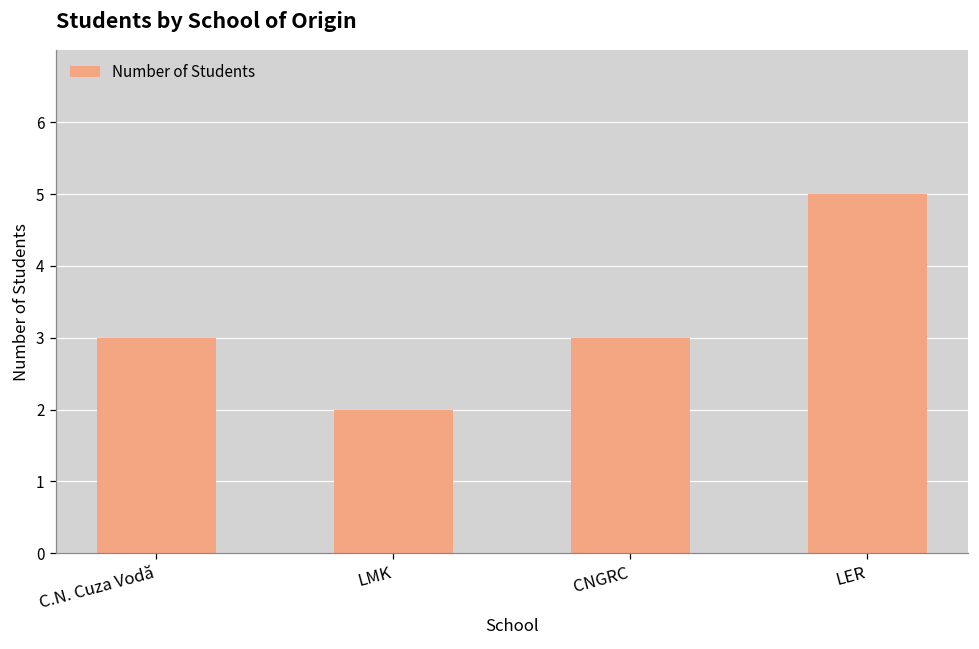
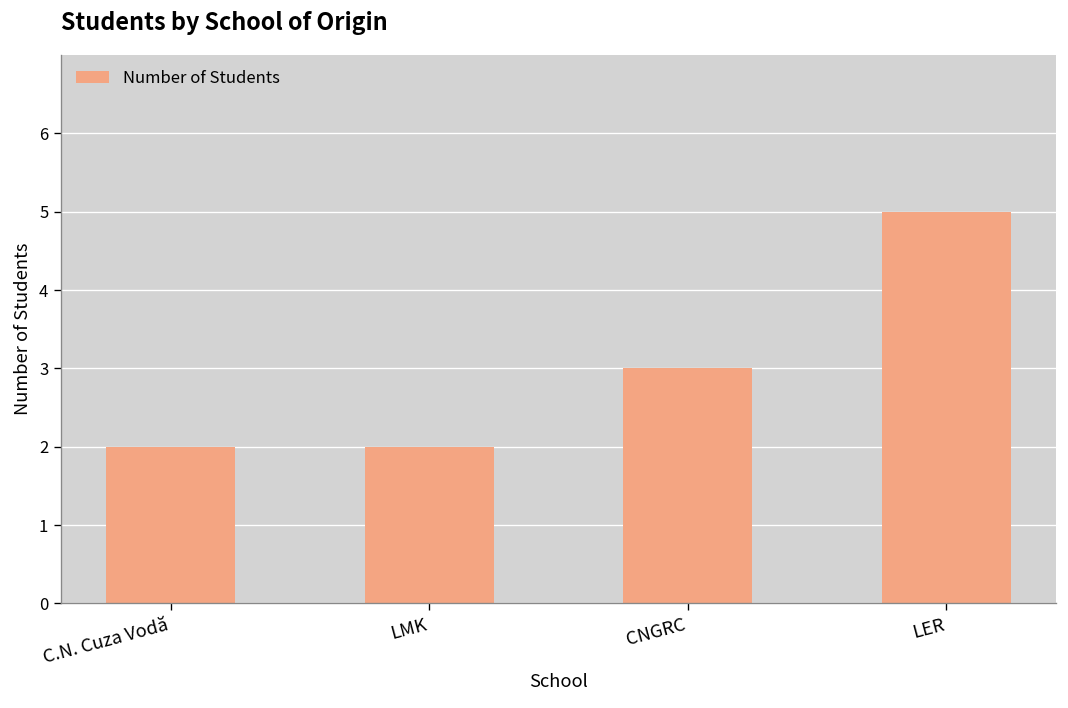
  {
-   "C.N. Cuza Vodă": 3,
+   "C.N. Cuza Vodă": 2,
    "LMK": 2,
    "CNGRC": 3,
    "LER": 5
  }
